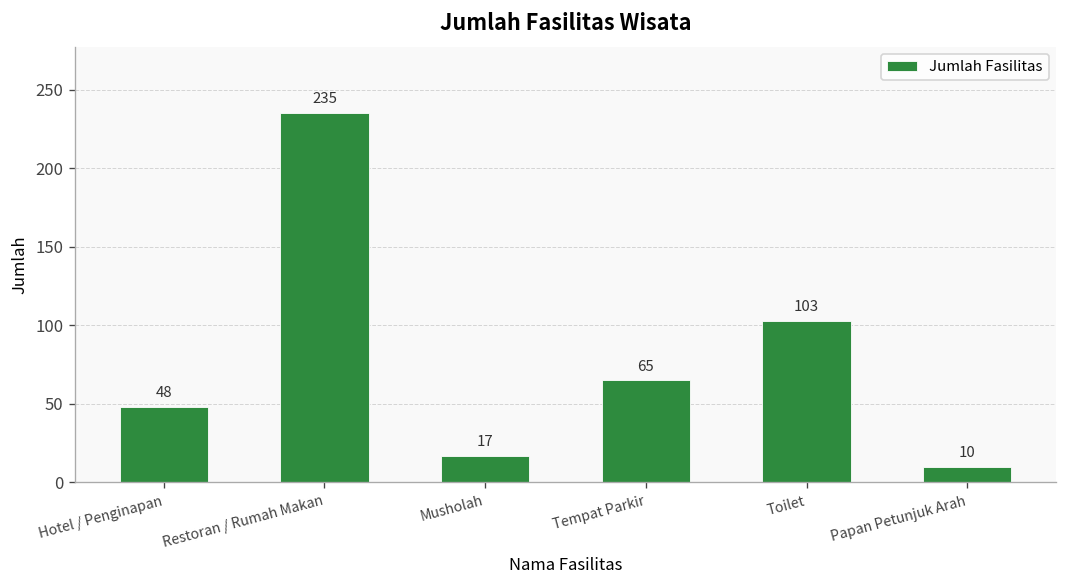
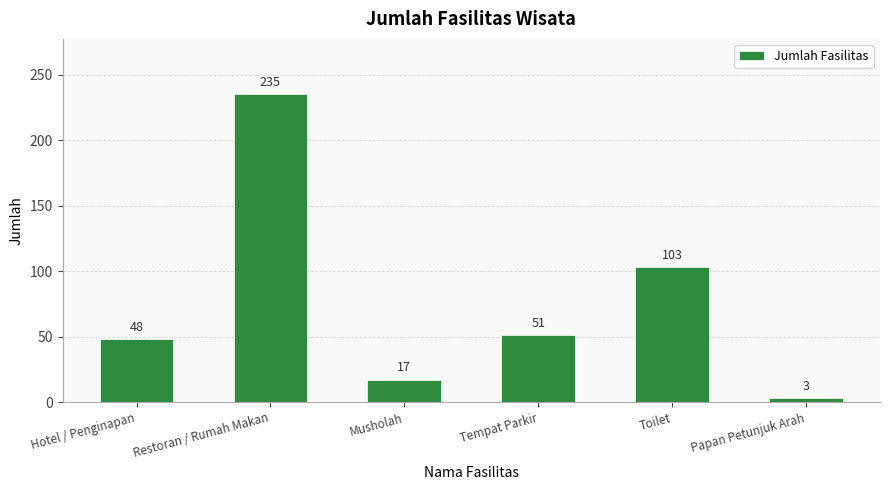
  {
    "Hotel / Penginapan": 48,
    "Restoran / Rumah Makan": 235,
    "Musholah": 17,
-   "Tempat Parkir": 65,
+   "Tempat Parkir": 51,
    "Toilet": 103,
-   "Papan Petunjuk Arah": 10
+   "Papan Petunjuk Arah": 3
  }
